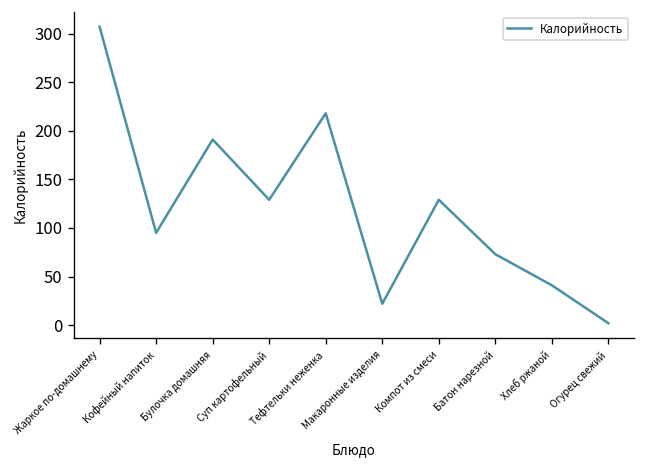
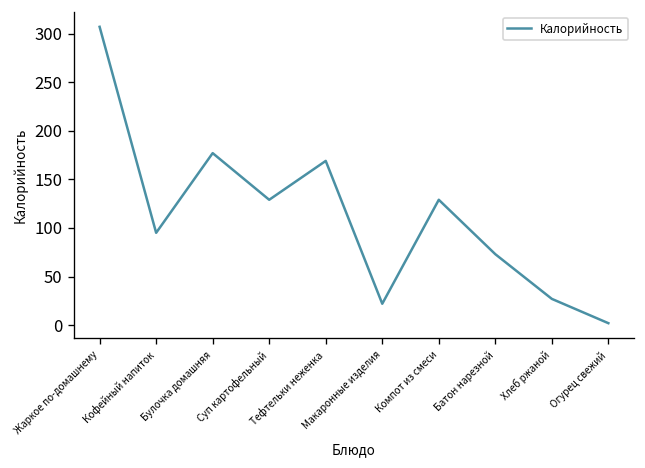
  {
    "Жаркое по-домашнему": 310,
    "Кофейный напиток": 100,
-   "Булочка домашняя": 190,
+   "Булочка домашняя": 180,
    "Суп картофельный": 130,
-   "Тефтельки неженка": 220,
+   "Тефтельки неженка": 170,
    "Макаронные изделия": 20,
    "Компот из смеси": 130,
    "Батон нарезной": 70,
-   "Хлеб ржаной": 40,
+   "Хлеб ржаной": 30,
    "Огурец свежий": 0
  }
